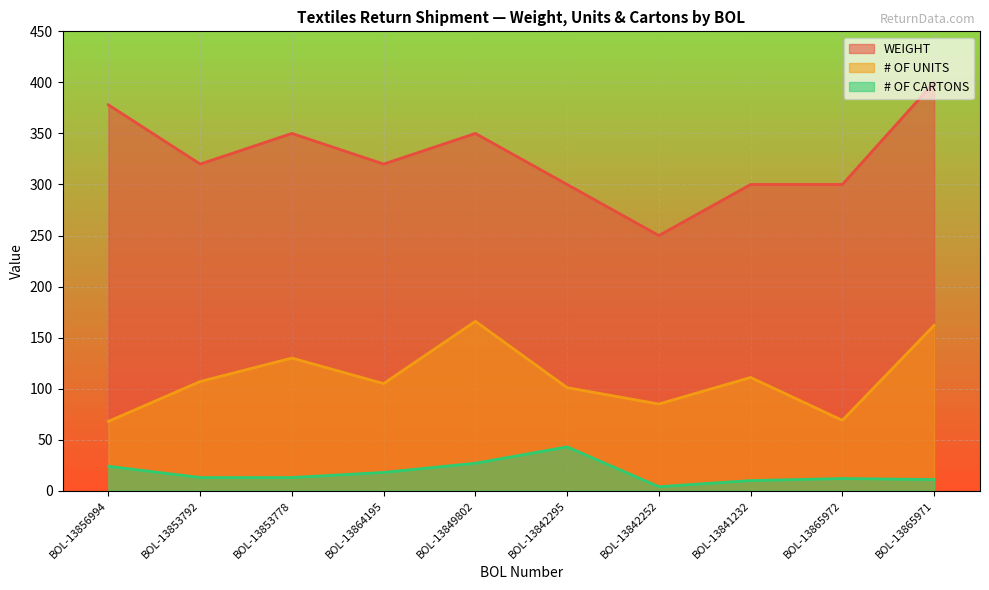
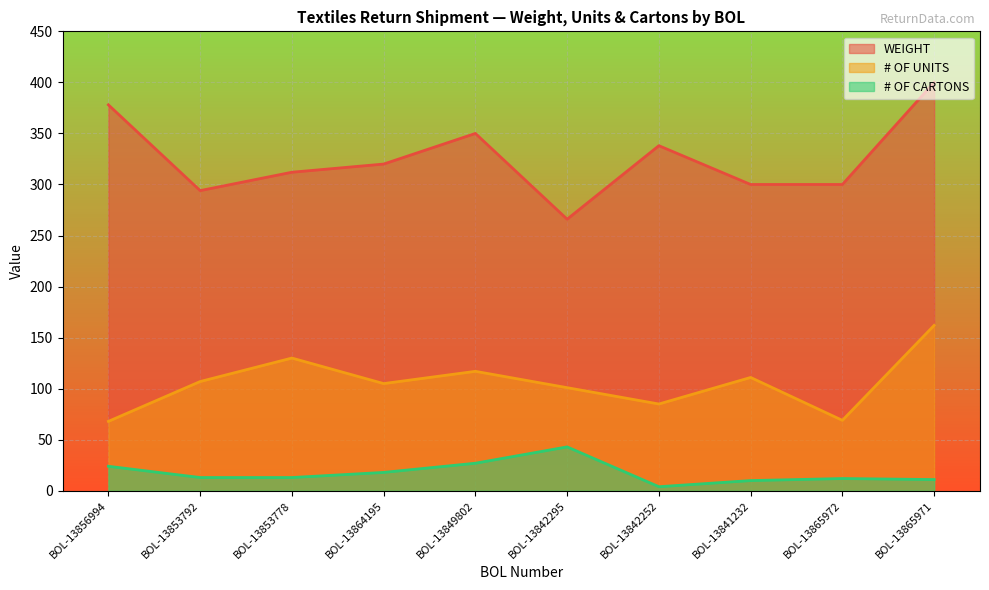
  {
    "WEIGHT": {
      "BOL-13856994": 378,
-     "BOL-13853792": 320,
-     "BOL-13853778": 350,
+     "BOL-13853792": 294,
+     "BOL-13853778": 312,
      "BOL-13864195": 320,
      "BOL-13849802": 350,
-     "BOL-13842295": 300,
-     "BOL-13842252": 250,
+     "BOL-13842295": 266,
+     "BOL-13842252": 338,
      "BOL-13841232": 300,
      "BOL-13865972": 300
    },
    "# OF UNITS": {
      "BOL-13856994": 68,
      "BOL-13853792": 107,
      "BOL-13853778": 130,
      "BOL-13864195": 105,
-     "BOL-13849802": 166,
+     "BOL-13849802": 117,
      "BOL-13842295": 101,
      "BOL-13842252": 85,
      "BOL-13841232": 111,
      "BOL-13865972": 69,
      "BOL-13865971": 162
    },
    "# OF CARTONS": {
      "BOL-13856994": 24,
      "BOL-13853792": 13,
      "BOL-13853778": 13,
      "BOL-13864195": 18,
      "BOL-13849802": 27,
      "BOL-13842295": 43,
      "BOL-13842252": 4,
      "BOL-13841232": 10,
      "BOL-13865972": 12,
      "BOL-13865971": 11
    }
  }
